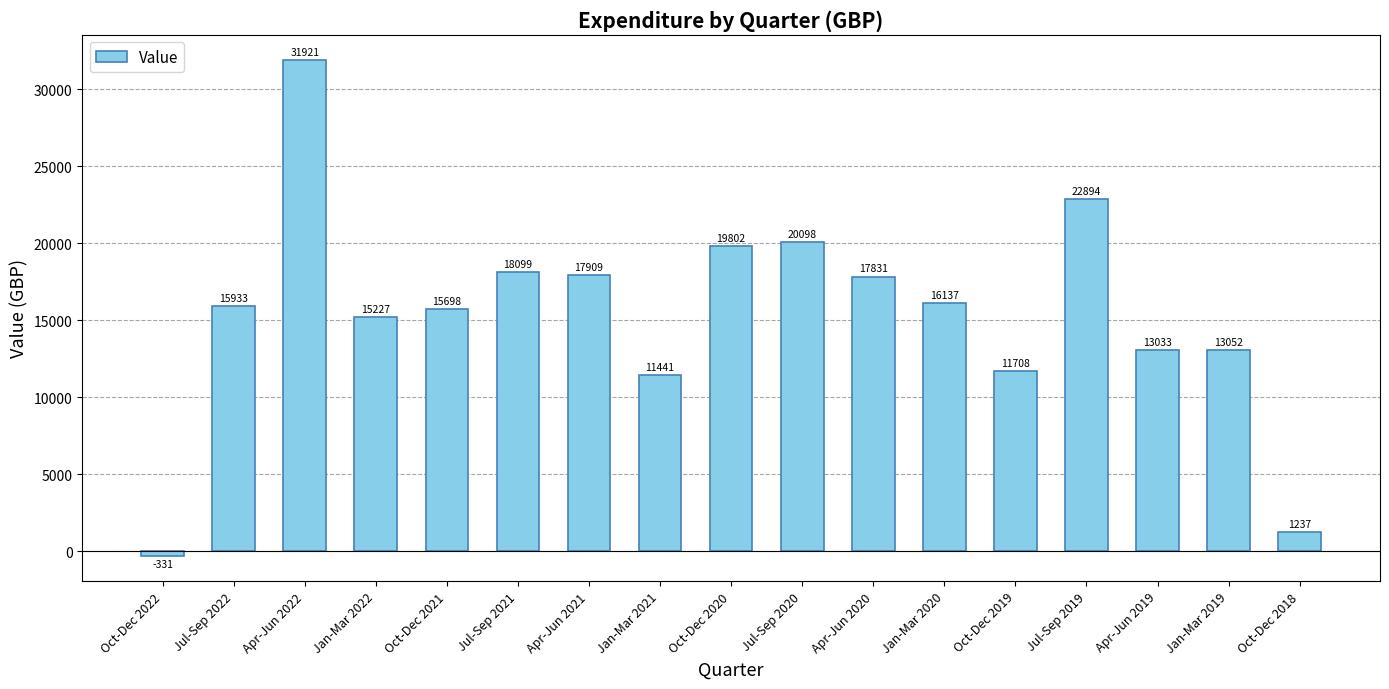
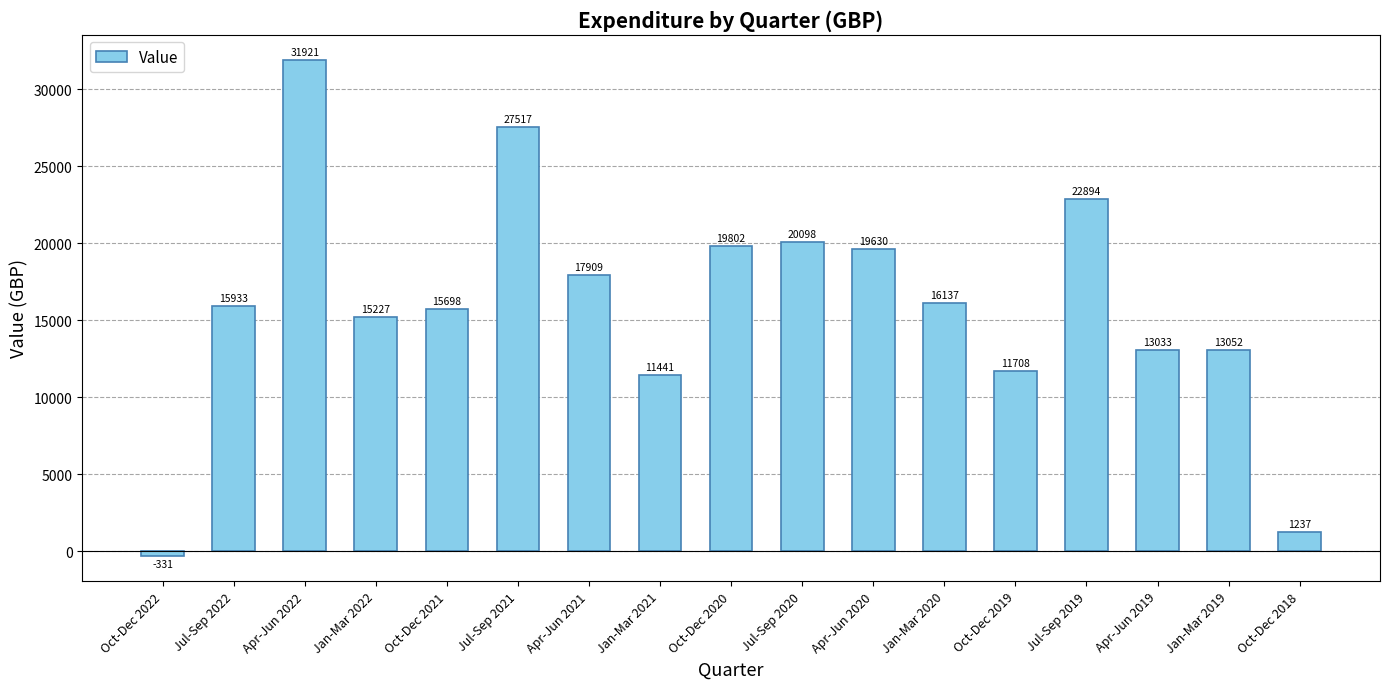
  {
    "Oct-Dec 2022": -331,
    "Jul-Sep 2022": 15933,
    "Apr-Jun 2022": 31921,
    "Jan-Mar 2022": 15227,
    "Oct-Dec 2021": 15698,
-   "Jul-Sep 2021": 18099,
+   "Jul-Sep 2021": 27517,
    "Apr-Jun 2021": 17909,
    "Jan-Mar 2021": 11441,
    "Oct-Dec 2020": 19802,
    "Jul-Sep 2020": 20098,
-   "Apr-Jun 2020": 17831,
+   "Apr-Jun 2020": 19630,
    "Jan-Mar 2020": 16137,
    "Oct-Dec 2019": 11708,
    "Jul-Sep 2019": 22894,
    "Apr-Jun 2019": 13033,
    "Jan-Mar 2019": 13052,
    "Oct-Dec 2018": 1237
  }
